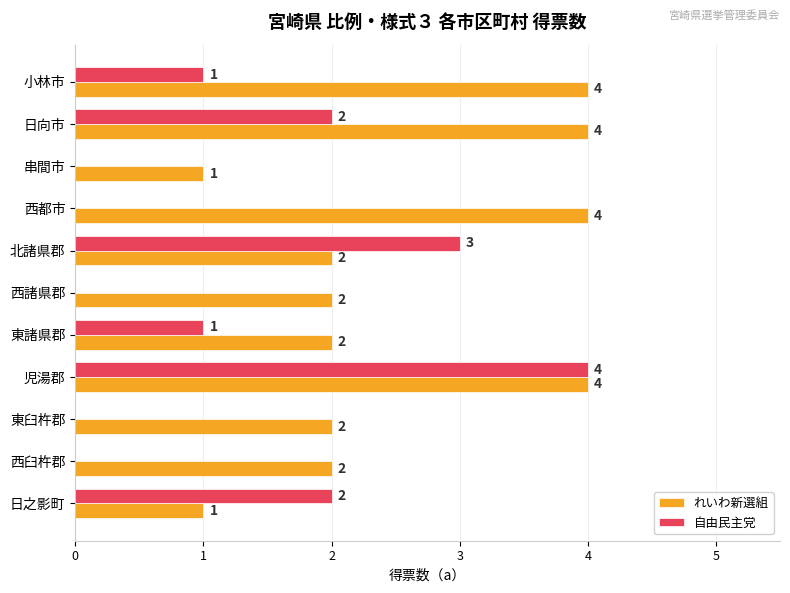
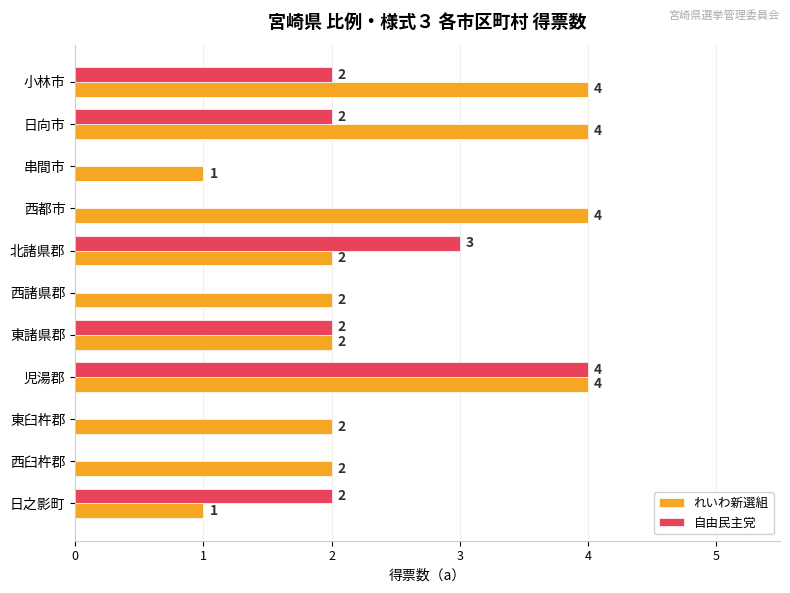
  {
    "れいわ新選組": {
      "小林市": 4,
      "日向市": 4,
      "串間市": 1,
      "西都市": 4,
      "北諸県郡": 2,
      "西諸県郡": 2,
      "東諸県郡": 2,
      "児湯郡": 4,
      "東臼杵郡": 2,
      "西臼杵郡": 2,
      "日之影町": 1
    },
    "自由民主党": {
-     "小林市": 1,
+     "小林市": 2,
      "日向市": 2,
      "北諸県郡": 3,
-     "東諸県郡": 1,
+     "東諸県郡": 2,
      "児湯郡": 4,
      "日之影町": 2
    }
  }
